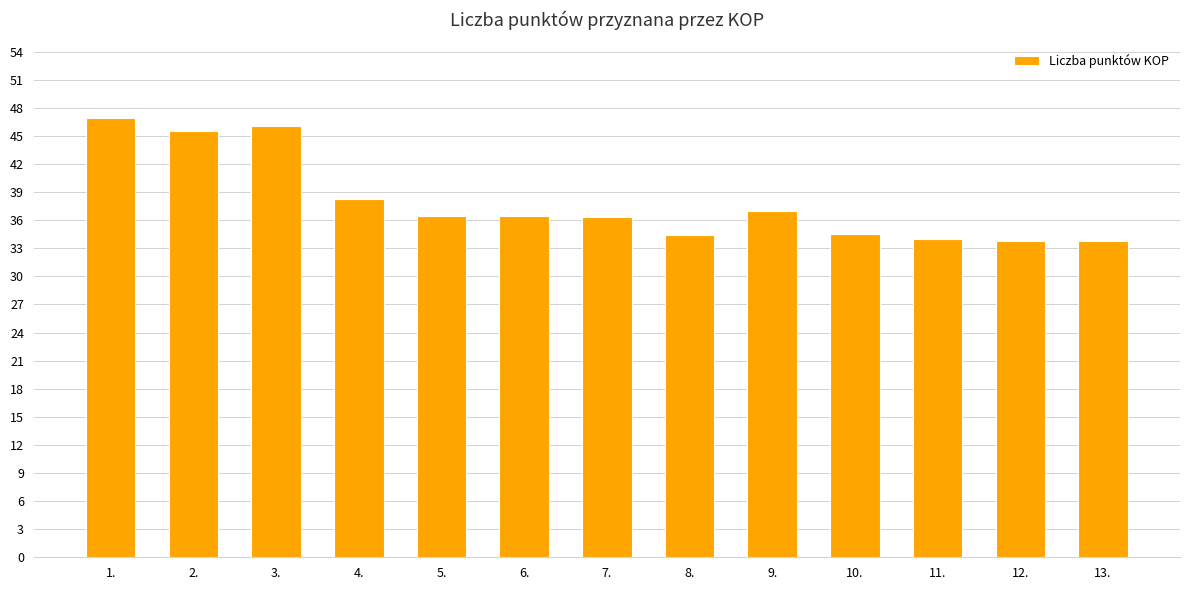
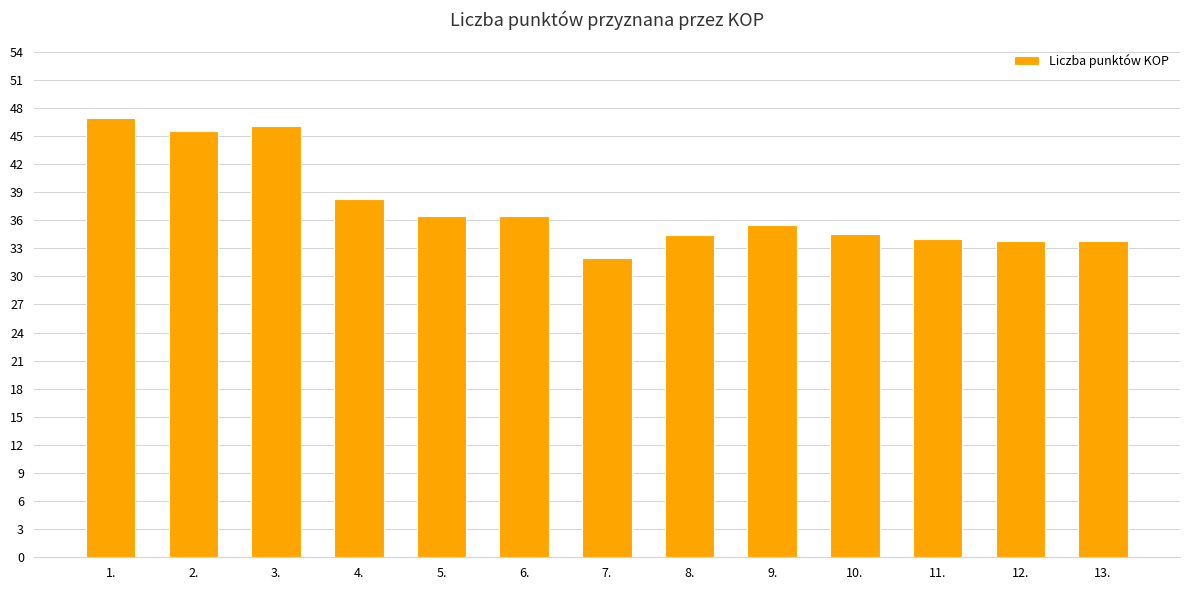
  {
    "1.": 47,
    "2.": 46,
    "3.": 46,
    "4.": 38,
    "5.": 37,
    "6.": 37,
-   "7.": 36,
+   "7.": 32,
    "8.": 34,
-   "9.": 37,
+   "9.": 36,
    "10.": 35,
    "11.": 34,
    "12.": 34,
    "13.": 34
  }
